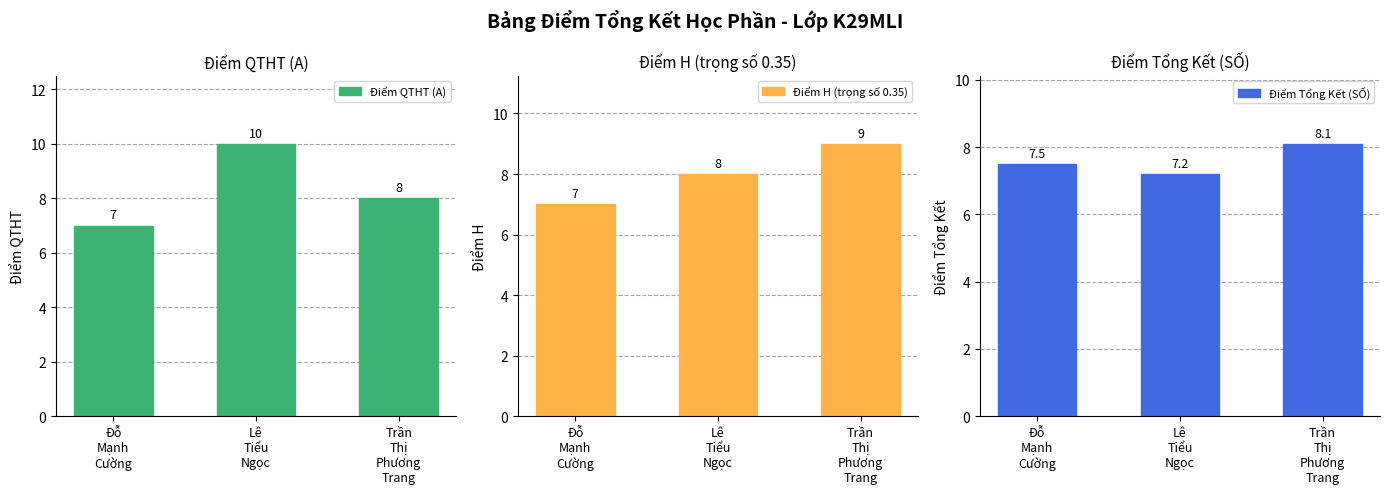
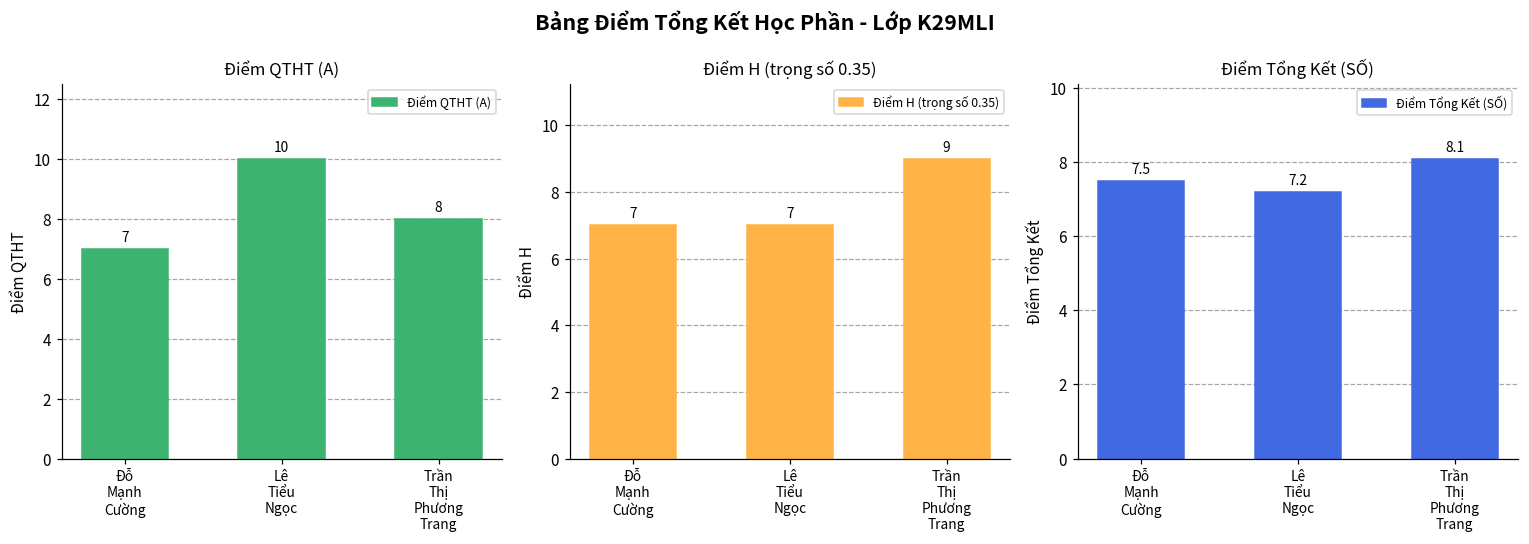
  {
    "Điểm QTHT (A)": {
      "Đỗ Mạnh Cường": 7,
      "Lê Tiểu Ngọc": 10,
      "Trần Thị Phương Trang": 8
    },
    "Điểm H (trọng số 0.35)": {
      "Đỗ Mạnh Cường": 7,
-     "Lê Tiểu Ngọc": 8,
+     "Lê Tiểu Ngọc": 7,
      "Trần Thị Phương Trang": 9
    },
    "Điểm Tổng Kết (SỐ)": {
      "Đỗ Mạnh Cường": 7.5,
      "Lê Tiểu Ngọc": 7.2,
      "Trần Thị Phương Trang": 8.1
    }
  }
